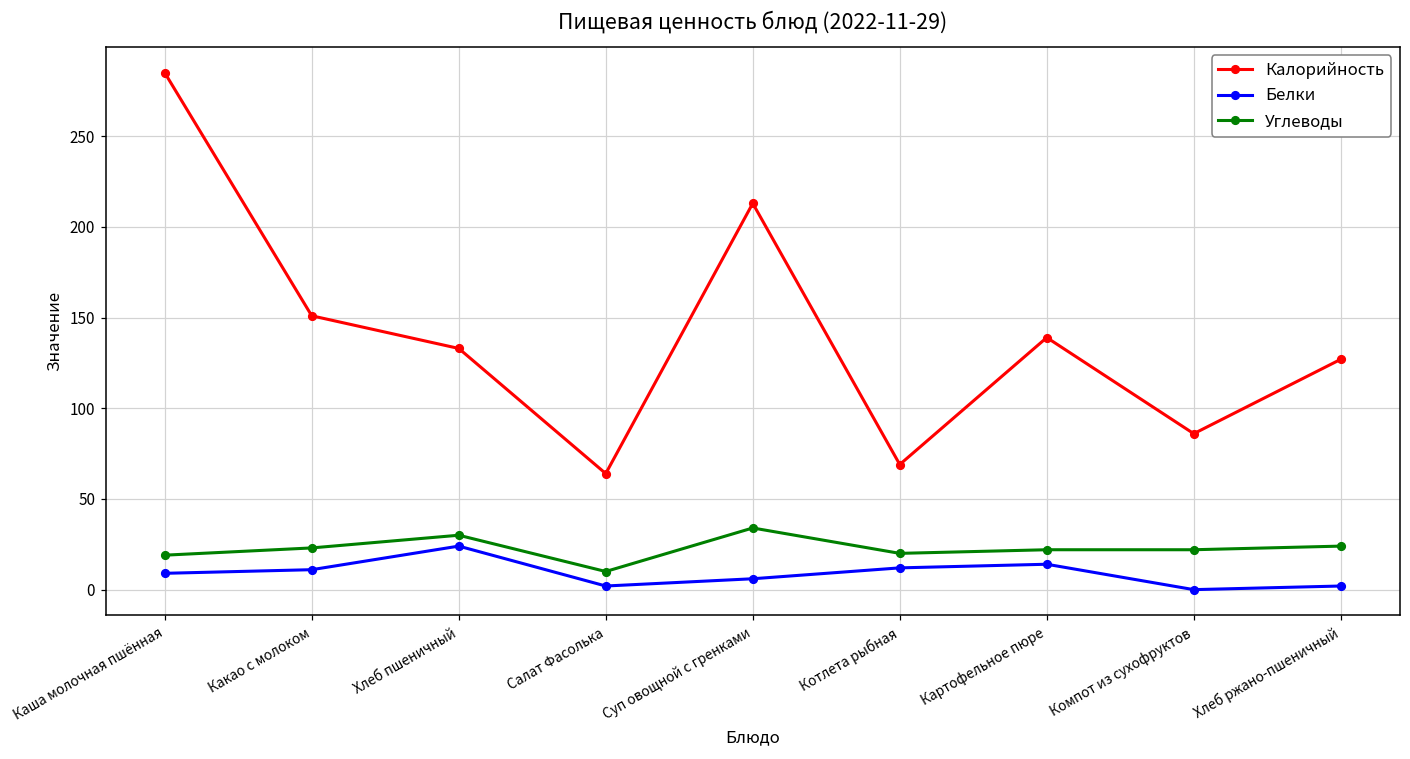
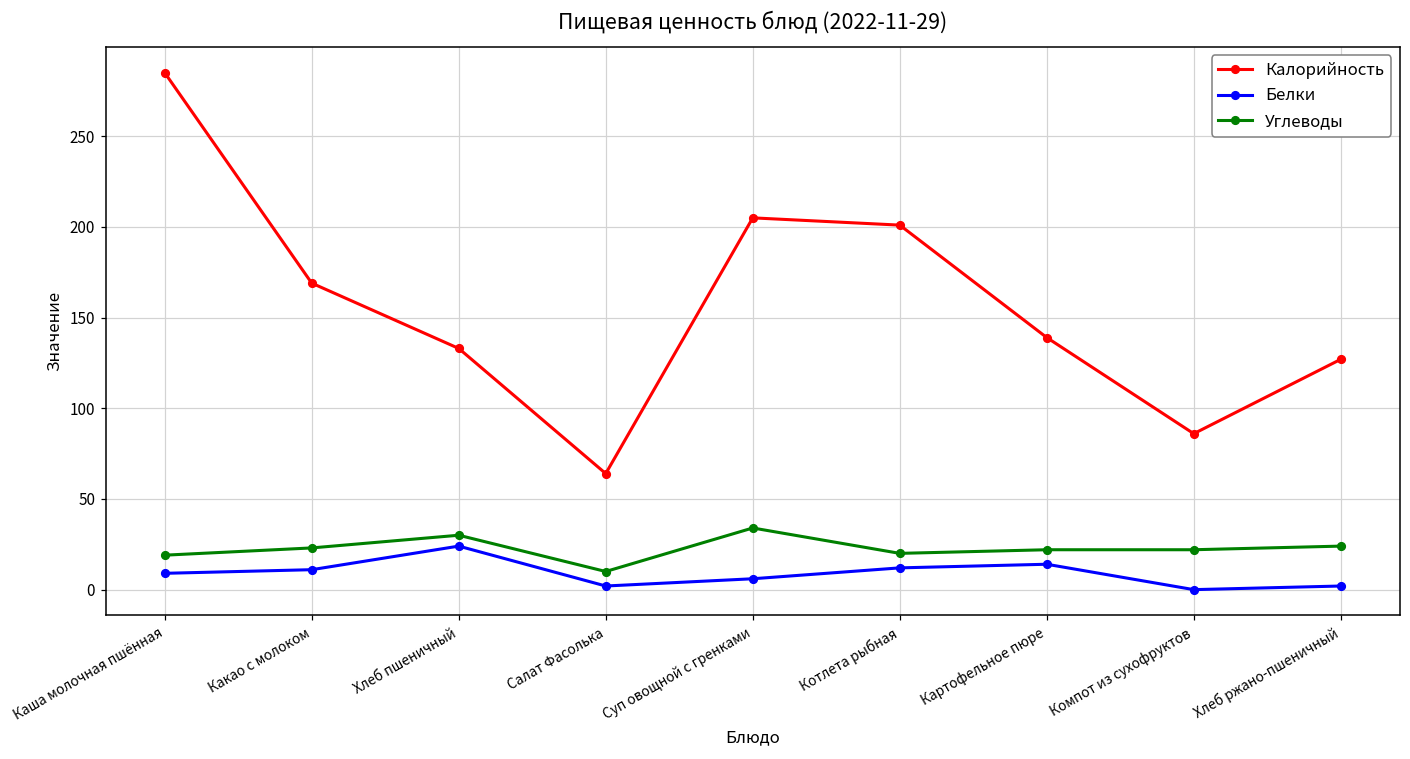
  {
    "Калорийность": {
      "Каша молочная пшённая": 285,
-     "Какао с молоком": 151,
+     "Какао с молоком": 169,
      "Хлеб пшеничный": 133,
      "Салат Фасолька": 64,
-     "Суп овощной с гренками": 213,
-     "Котлета рыбная": 69,
+     "Суп овощной с гренками": 205,
+     "Котлета рыбная": 201,
      "Картофельное пюре": 139,
      "Компот из сухофруктов": 86,
      "Хлеб ржано-пшеничный": 127
    },
    "Белки": {
      "Каша молочная пшённая": 9,
      "Какао с молоком": 11,
      "Хлеб пшеничный": 24,
      "Салат Фасолька": 2,
      "Суп овощной с гренками": 6,
      "Котлета рыбная": 12,
      "Картофельное пюре": 14,
      "Компот из сухофруктов": 0,
      "Хлеб ржано-пшеничный": 2
    },
    "Углеводы": {
      "Каша молочная пшённая": 19,
      "Какао с молоком": 23,
      "Хлеб пшеничный": 30,
      "Салат Фасолька": 10,
      "Суп овощной с гренками": 34,
      "Котлета рыбная": 20,
      "Картофельное пюре": 22,
      "Компот из сухофруктов": 22,
      "Хлеб ржано-пшеничный": 24
    }
  }
